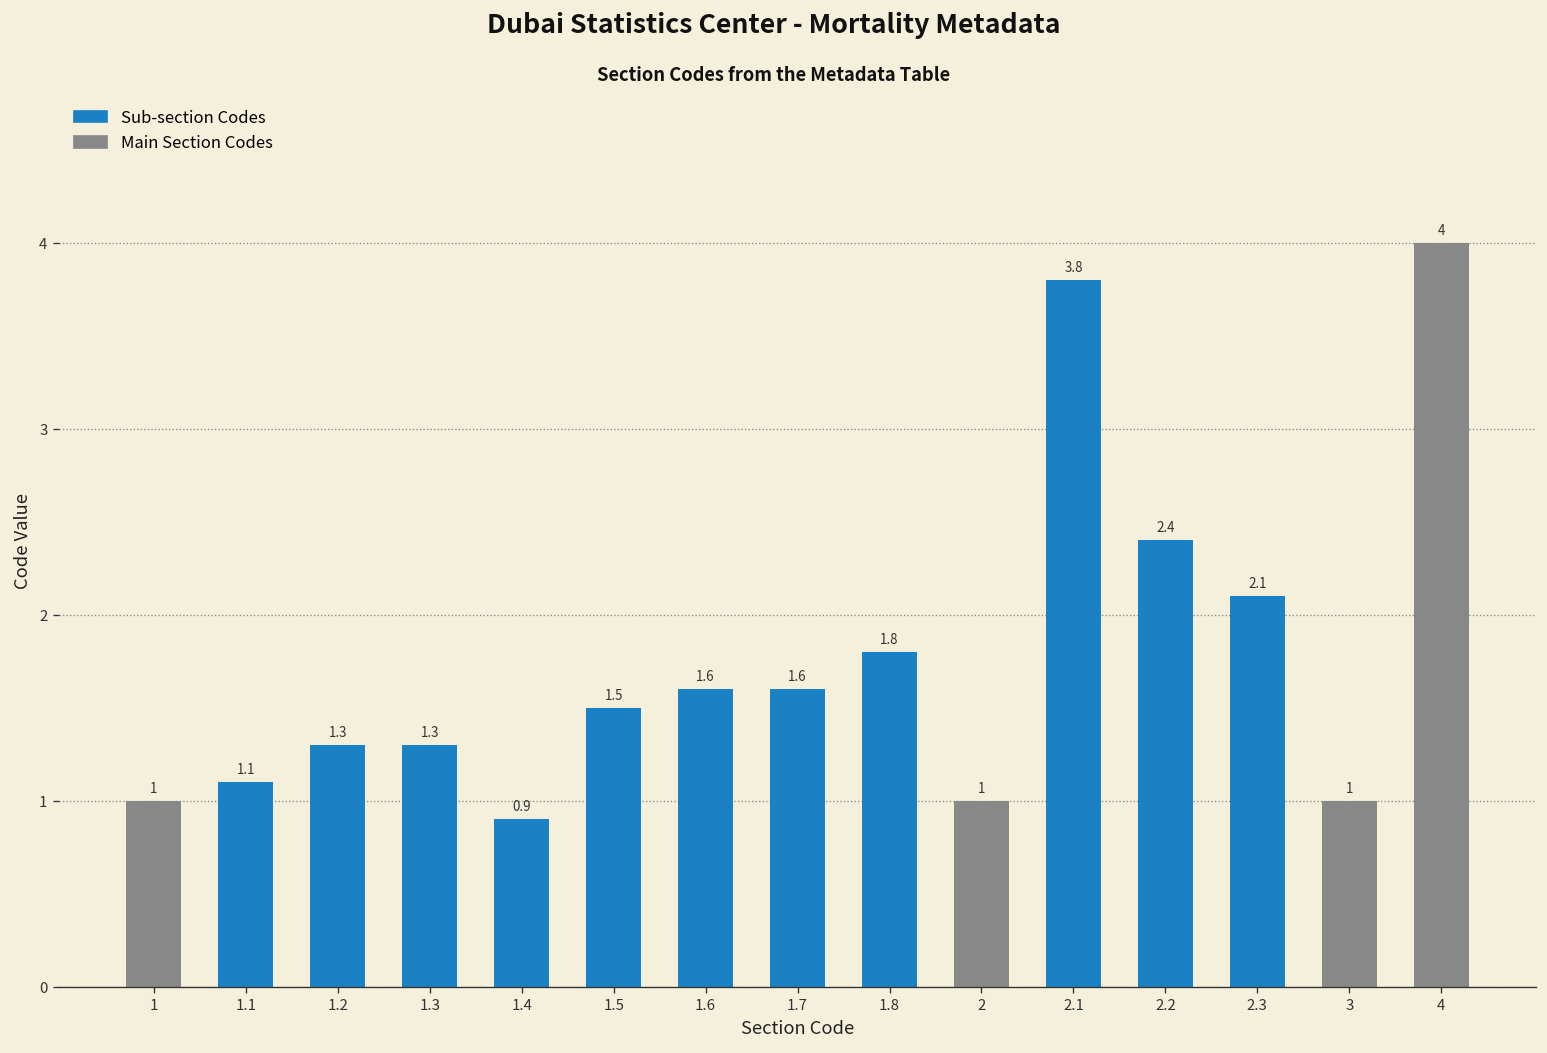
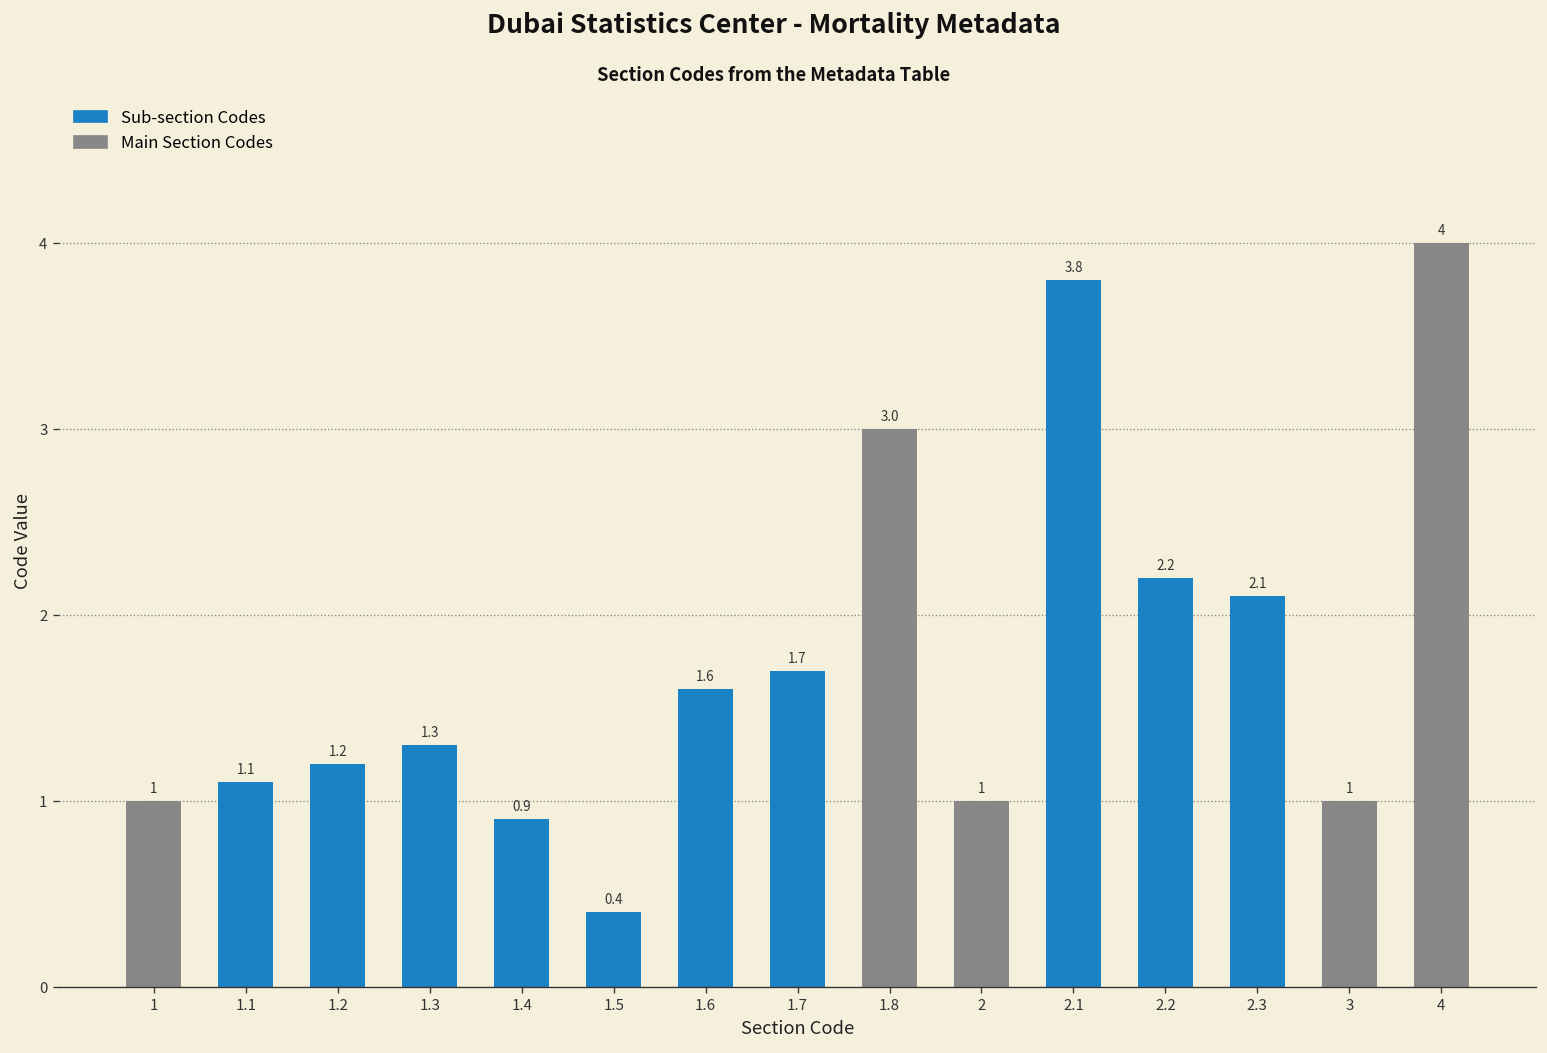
  {
    "1": 1,
    "1.1": 1.1,
-   "1.2": 1.3,
+   "1.2": 1.2,
    "1.3": 1.3,
    "1.4": 0.9,
-   "1.5": 1.5,
+   "1.5": 0.4,
    "1.6": 1.6,
-   "1.7": 1.6,
-   "1.8": 1.8,
+   "1.7": 1.7,
+   "1.8": 3.0,
    "2": 1,
    "2.1": 3.8,
-   "2.2": 2.4,
+   "2.2": 2.2,
    "2.3": 2.1,
    "3": 1,
    "4": 4
  }
